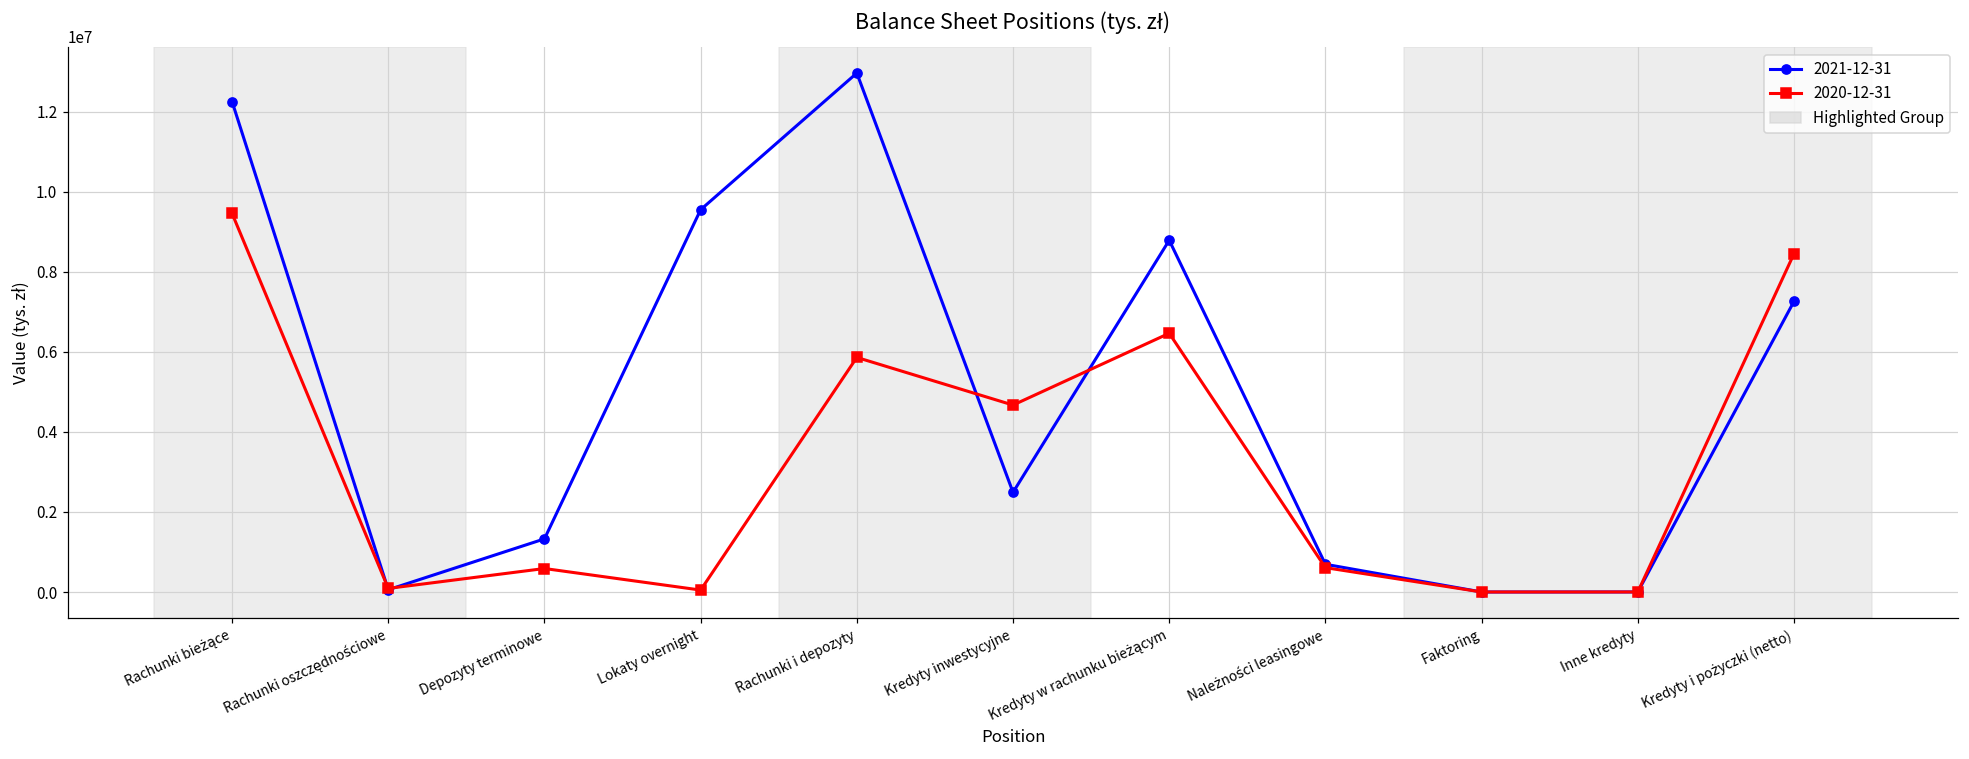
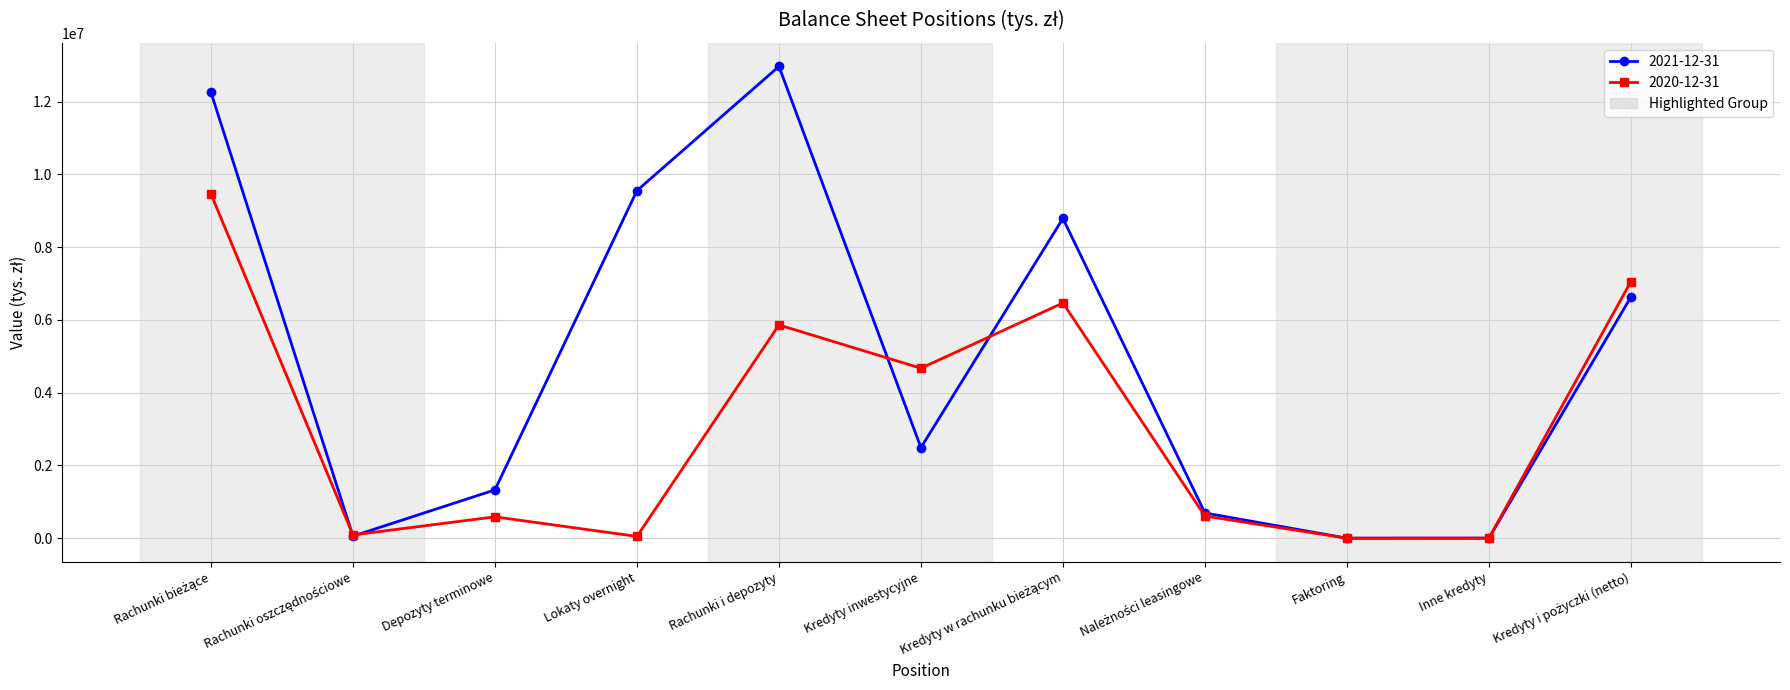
  {
    "2021-12-31": {
      "Rachunki bieżące": 12300000,
      "Depozyty terminowe": 1300000,
      "Lokaty overnight": 9600000,
      "Rachunki i depozyty": 13000000,
      "Kredyty inwestycyjne": 2500000,
      "Kredyty w rachunku bieżącym": 8800000,
      "Należności leasingowe": 700000,
-     "Kredyty i pożyczki (netto)": 7300000
+     "Kredyty i pożyczki (netto)": 6600000
    },
    "2020-12-31": {
      "Rachunki bieżące": 9500000,
      "Depozyty terminowe": 600000,
      "Lokaty overnight": 0,
      "Rachunki i depozyty": 5900000,
      "Kredyty inwestycyjne": 4700000,
      "Kredyty w rachunku bieżącym": 6500000,
      "Należności leasingowe": 600000,
-     "Kredyty i pożyczki (netto)": 8500000
+     "Kredyty i pożyczki (netto)": 7100000
    }
  }
